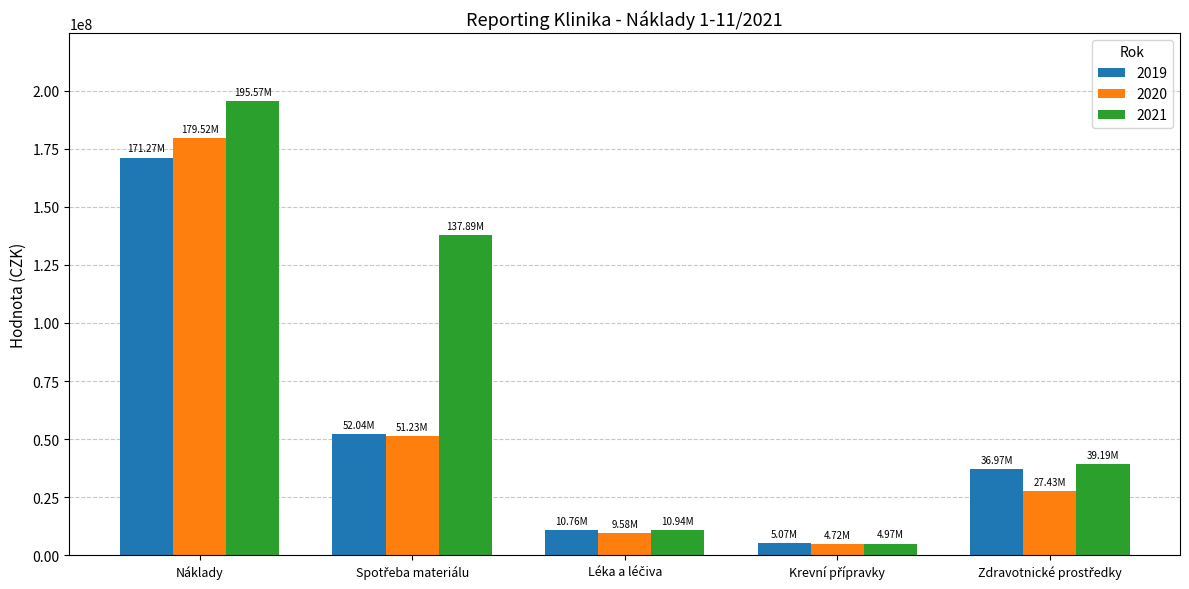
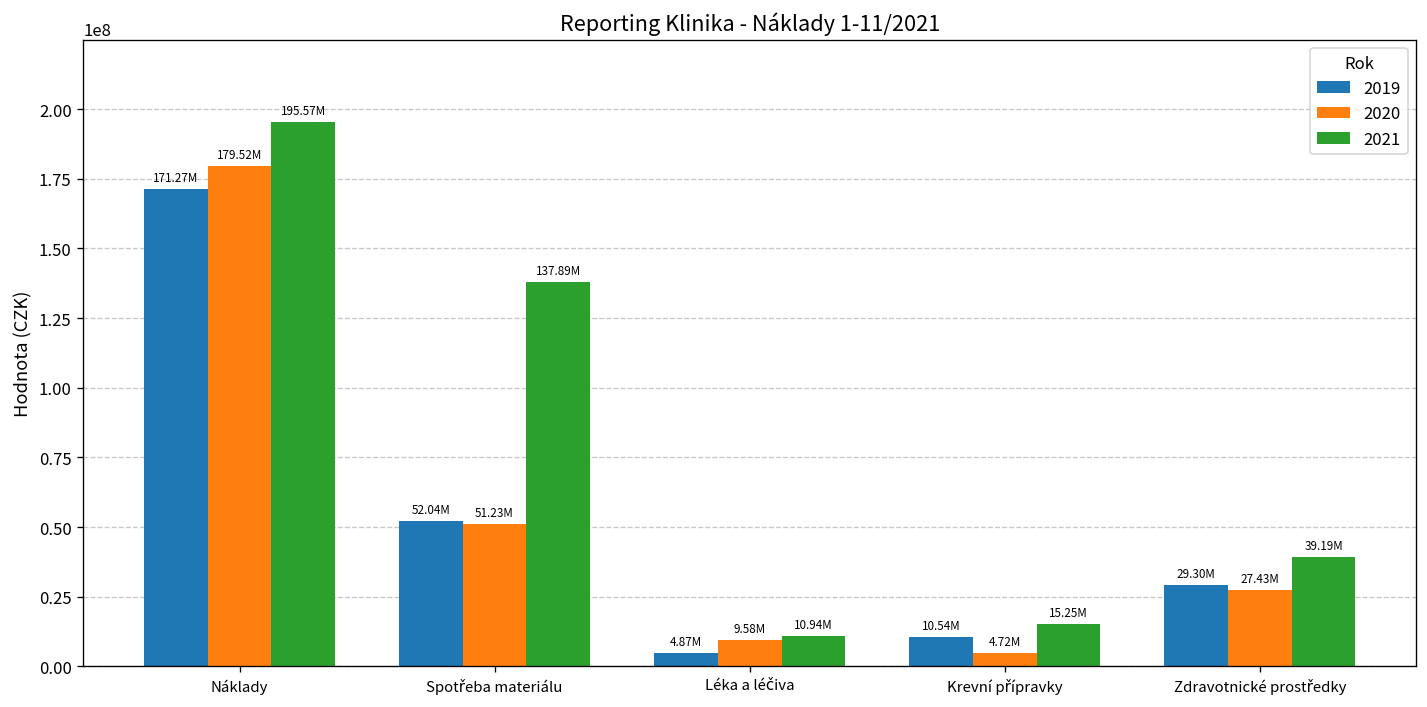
  {
    "2019": {
      "Náklady": "171.27M",
      "Spotřeba materiálu": "52.04M",
-     "Léka a léčiva": "10.76M",
-     "Krevní přípravky": "5.07M",
-     "Zdravotnické prostředky": "36.97M"
+     "Léka a léčiva": "4.87M",
+     "Krevní přípravky": "10.54M",
+     "Zdravotnické prostředky": "29.30M"
    },
    "2020": {
      "Náklady": "179.52M",
      "Spotřeba materiálu": "51.23M",
      "Léka a léčiva": "9.58M",
      "Krevní přípravky": "4.72M",
      "Zdravotnické prostředky": "27.43M"
    },
    "2021": {
      "Náklady": "195.57M",
      "Spotřeba materiálu": "137.89M",
      "Léka a léčiva": "10.94M",
-     "Krevní přípravky": "4.97M",
+     "Krevní přípravky": "15.25M",
      "Zdravotnické prostředky": "39.19M"
    }
  }
